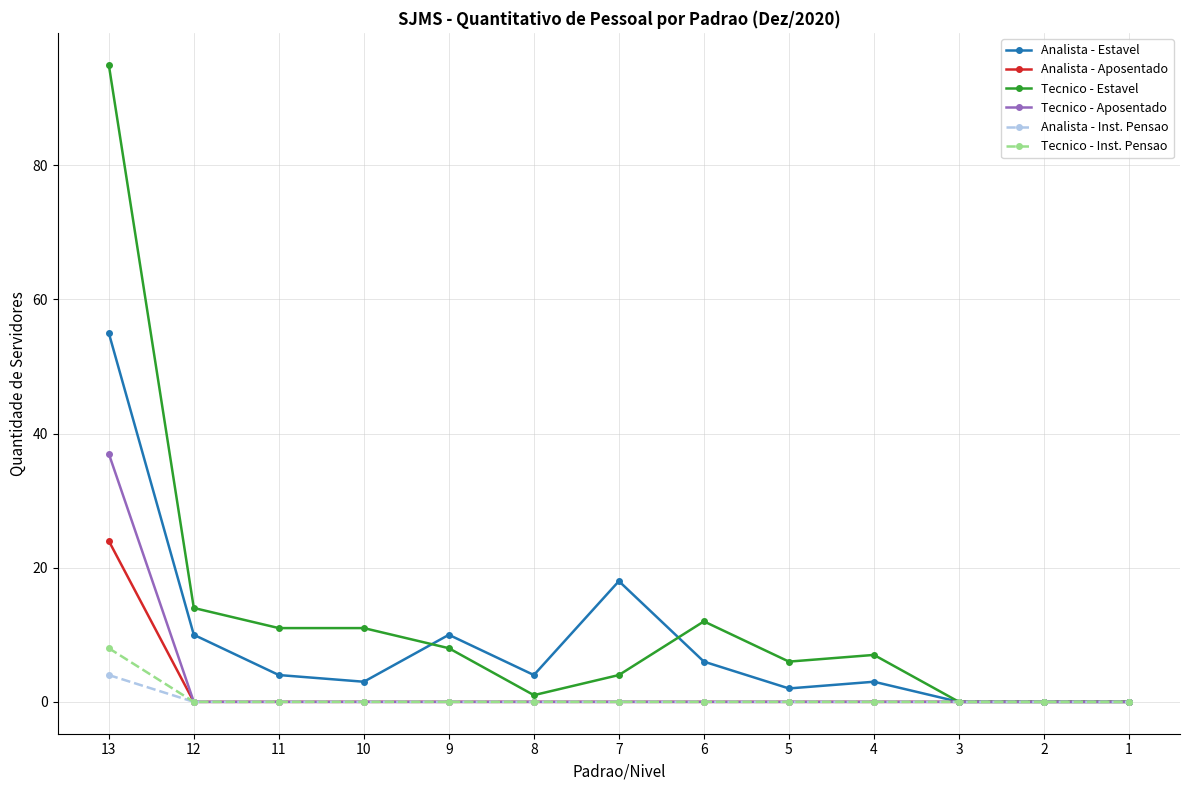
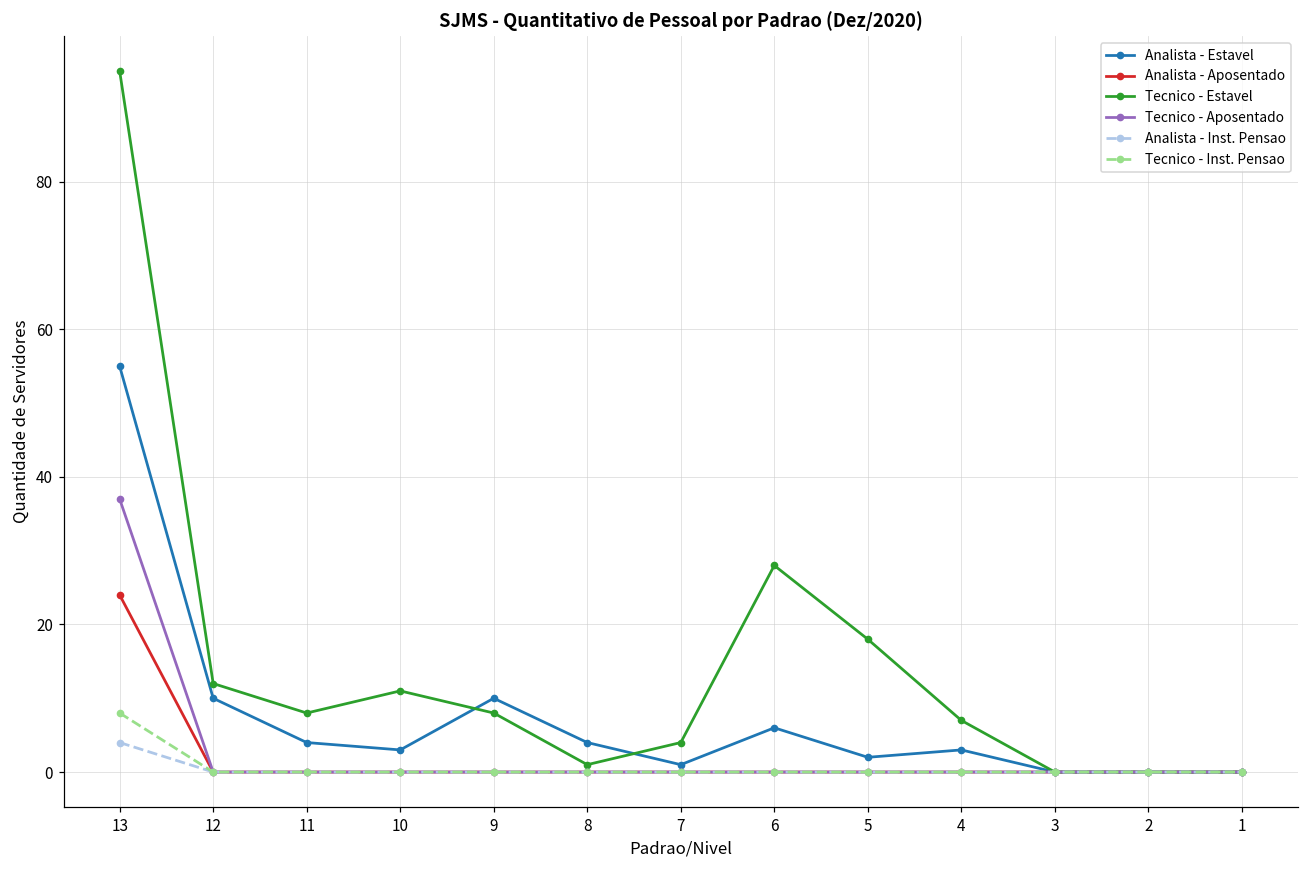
  {
    "Analista - Estavel": {
      "13": 55,
      "12": 10,
      "11": 4,
      "10": 3,
      "9": 10,
      "8": 4,
-     "7": 18,
+     "7": 1,
      "6": 6,
      "5": 2,
      "4": 3
    },
    "Analista - Aposentado": {
      "13": 24
    },
    "Tecnico - Estavel": {
      "13": 95,
-     "12": 14,
-     "11": 11,
+     "12": 12,
+     "11": 8,
      "10": 11,
      "9": 8,
      "8": 1,
      "7": 4,
-     "6": 12,
-     "5": 6,
+     "6": 28,
+     "5": 18,
      "4": 7
    },
    "Tecnico - Aposentado": {
      "13": 37
    },
    "Analista - Inst. Pensao": {
      "13": 4
    },
    "Tecnico - Inst. Pensao": {
      "13": 8
    }
  }
